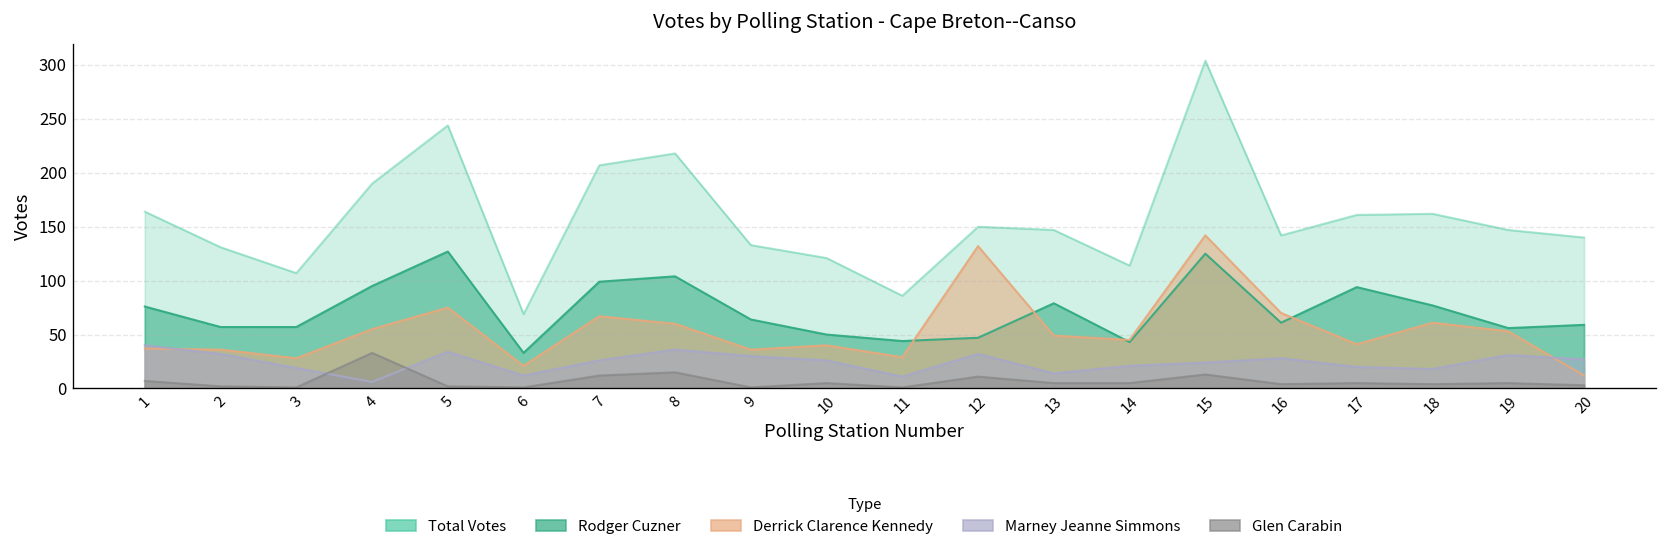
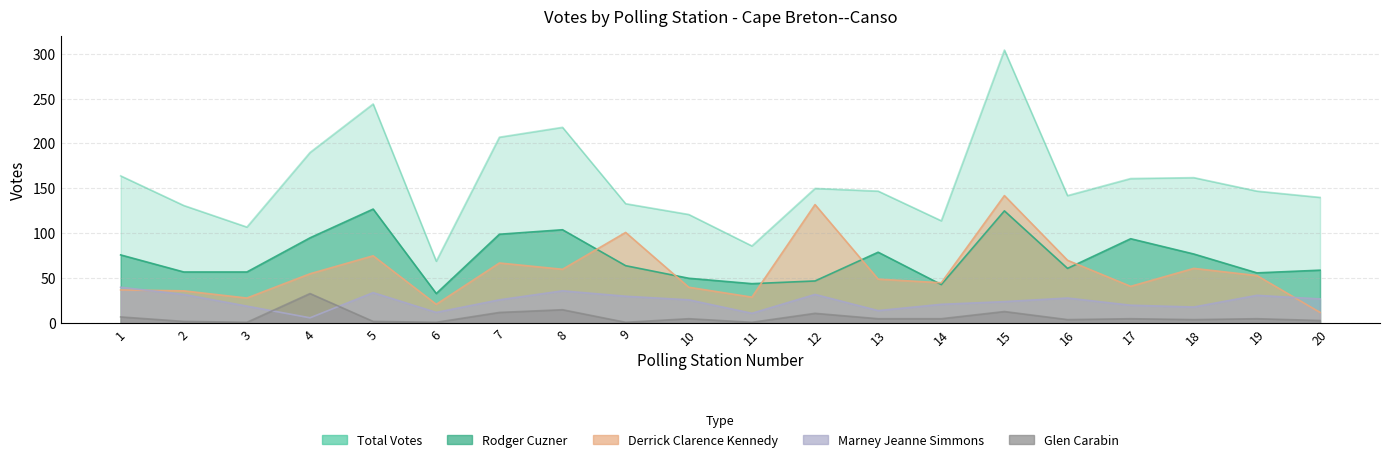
  {
    "Derrick Clarence Kennedy": {
      "1": 40,
      "2": 40,
      "3": 30,
      "4": 60,
      "5": 80,
      "6": 20,
      "7": 70,
      "8": 60,
-     "9": 40,
+     "9": 100,
      "10": 40,
      "11": 30,
      "12": 130,
      "13": 50,
      "15": 140,
      "16": 70,
      "17": 40,
      "18": 60,
      "19": 50,
      "20": 10
    }
  }
